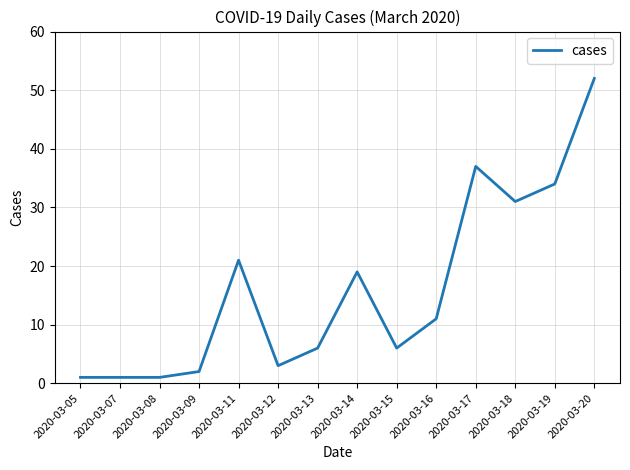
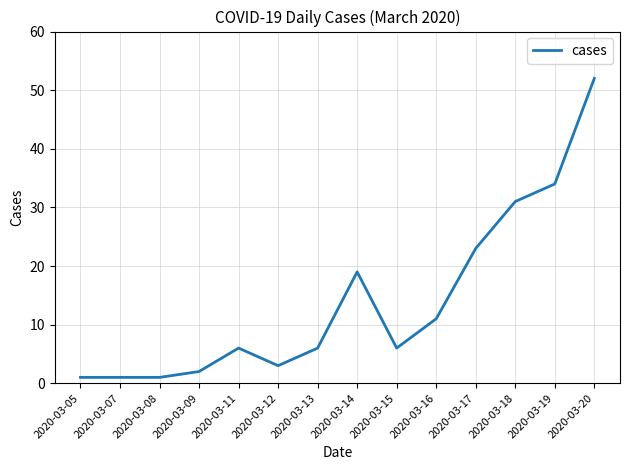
  {
    "2020-03-05": 1,
    "2020-03-07": 1,
    "2020-03-08": 1,
    "2020-03-09": 2,
-   "2020-03-11": 21,
+   "2020-03-11": 6,
    "2020-03-12": 3,
    "2020-03-13": 6,
    "2020-03-14": 19,
    "2020-03-15": 6,
    "2020-03-16": 11,
-   "2020-03-17": 37,
+   "2020-03-17": 23,
    "2020-03-18": 31,
    "2020-03-19": 34,
    "2020-03-20": 52
  }
